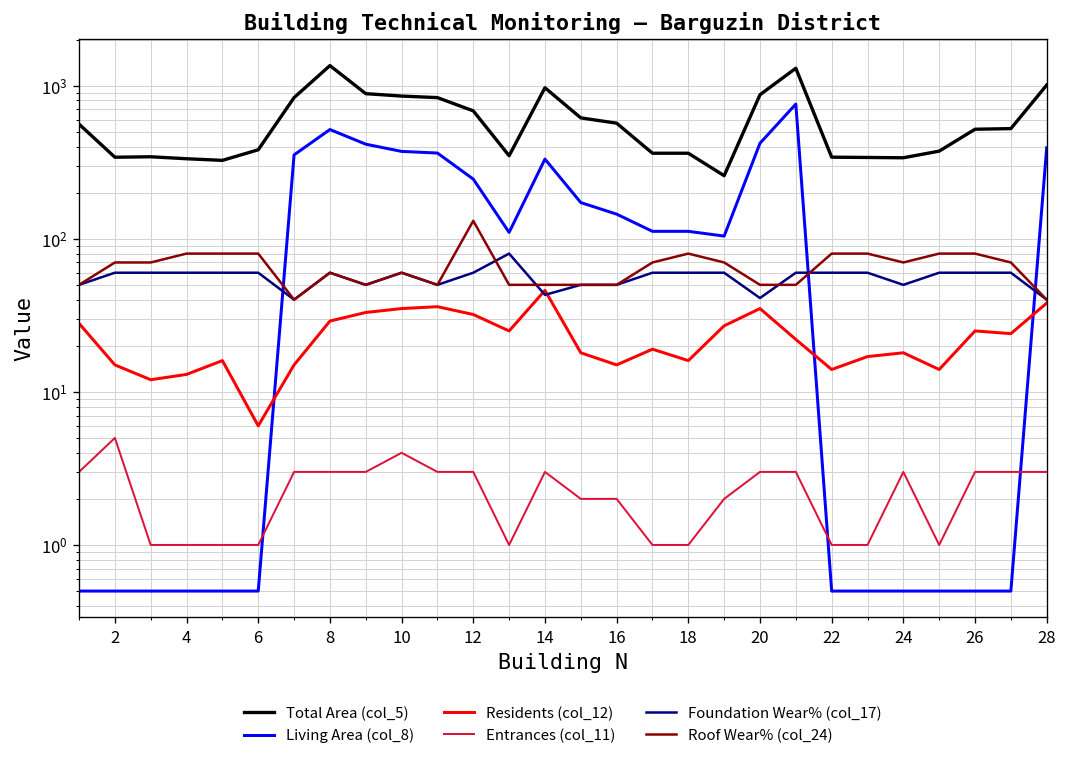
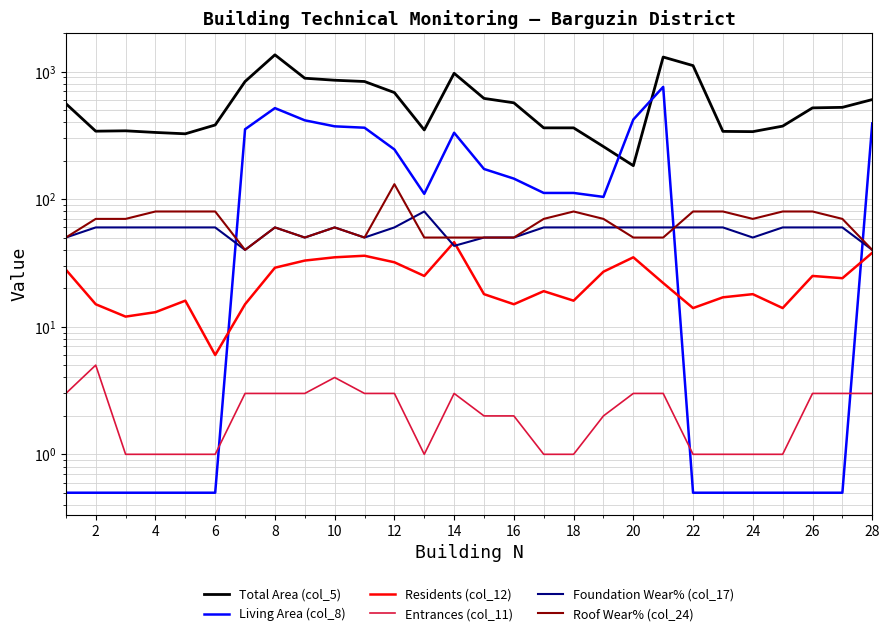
  {
    "Total Area (col_5)": {
      "2": 340,
      "4": 330,
      "6": 380,
      "8": 1400,
      "10": 900,
      "12": 700,
      "14": 1000,
      "16": 600,
      "18": 360,
-     "20": 900,
-     "22": 340,
+     "20": 180,
+     "22": 1100,
      "24": 340,
      "26": 520,
-     "28": 1000
+     "28": 600
    },
    "Living Area (col_8)": {
      "2": 0.50,
      "4": 0.50,
      "6": 0.50,
      "8": 520,
      "10": 370,
      "12": 250,
      "14": 330,
      "16": 140,
      "18": 110,
      "20": 420,
      "22": 0.50,
      "24": 0.50,
      "26": 0.50,
      "28": 390
    },
    "Residents (col_12)": {
      "2": 15,
      "4": 13,
      "6": 6,
      "8": 29,
      "10": 35,
      "12": 32,
      "14": 46,
      "16": 15,
      "18": 16,
      "20": 35,
      "22": 14,
      "24": 18,
      "26": 25,
      "28": 38
    },
    "Entrances (col_11)": {
      "2": 5,
      "4": 1,
      "6": 1,
      "8": 3,
      "10": 4,
      "12": 3,
      "14": 3,
      "16": 2,
      "18": 1,
      "20": 3,
      "22": 1,
-     "24": 3,
+     "24": 1,
      "26": 3,
      "28": 3
    },
    "Foundation Wear% (col_17)": {
      "2": 60,
      "4": 60,
      "6": 60,
      "12": 60,
      "14": 43,
      "18": 60,
-     "20": 41,
+     "20": 60,
      "22": 60,
      "24": 50,
      "26": 60
    },
    "Roof Wear% (col_24)": {
      "2": 70,
      "4": 80,
      "6": 80,
      "12": 130,
      "14": 50,
      "18": 80,
      "20": 50,
      "22": 80,
      "24": 70,
      "26": 80
    }
  }
